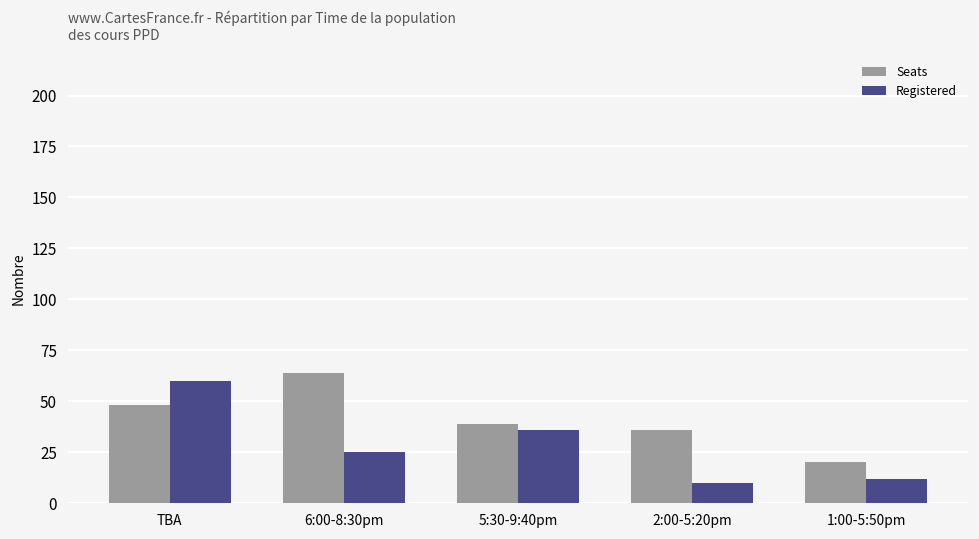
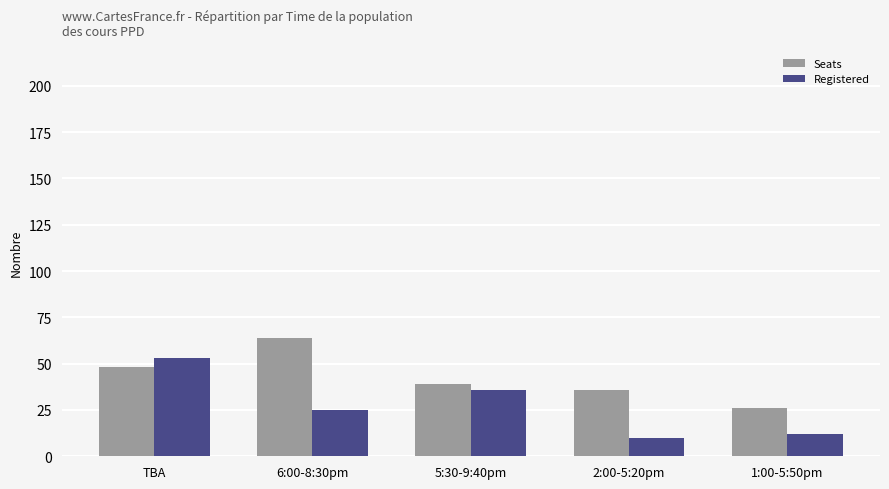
  {
    "Seats": {
      "TBA": 48,
      "6:00-8:30pm": 64,
      "5:30-9:40pm": 39,
      "2:00-5:20pm": 36,
-     "1:00-5:50pm": 20
+     "1:00-5:50pm": 26
    },
    "Registered": {
-     "TBA": 60,
+     "TBA": 53,
      "6:00-8:30pm": 25,
      "5:30-9:40pm": 36,
      "2:00-5:20pm": 10,
      "1:00-5:50pm": 12
    }
  }
